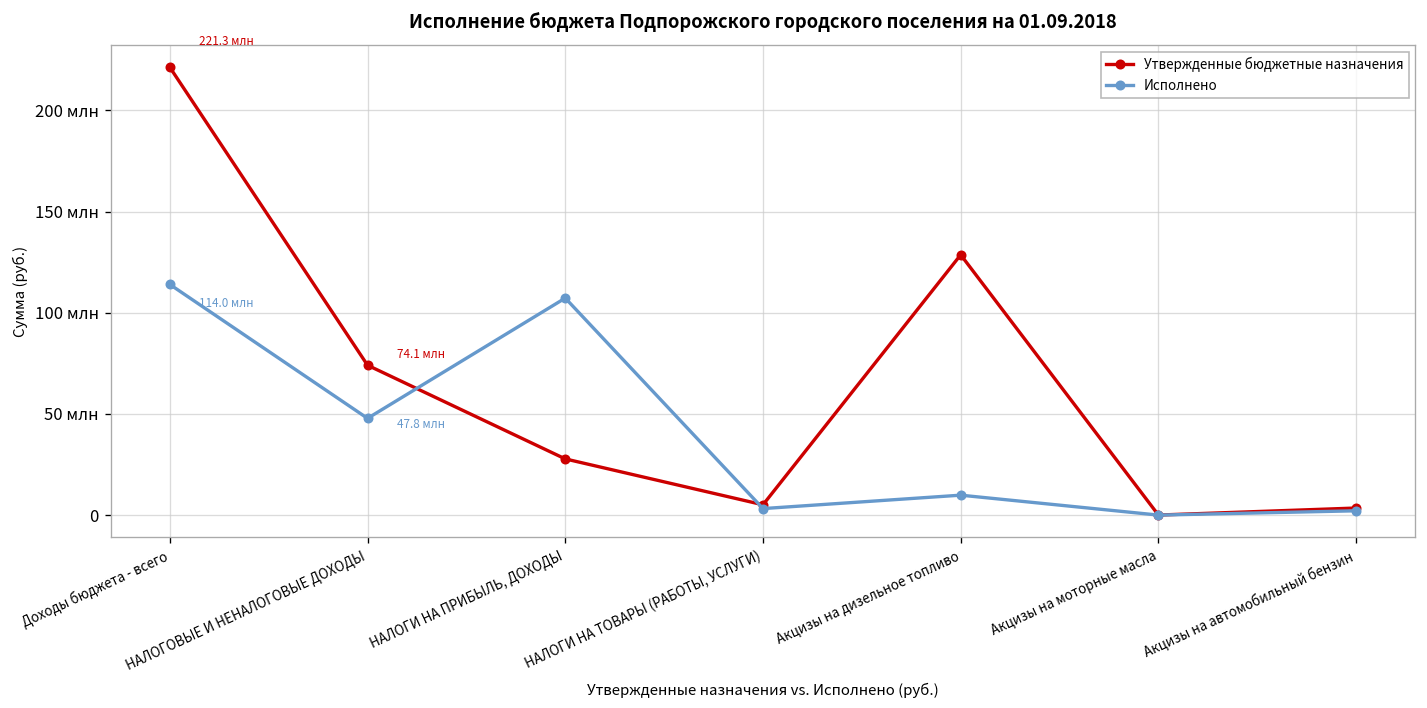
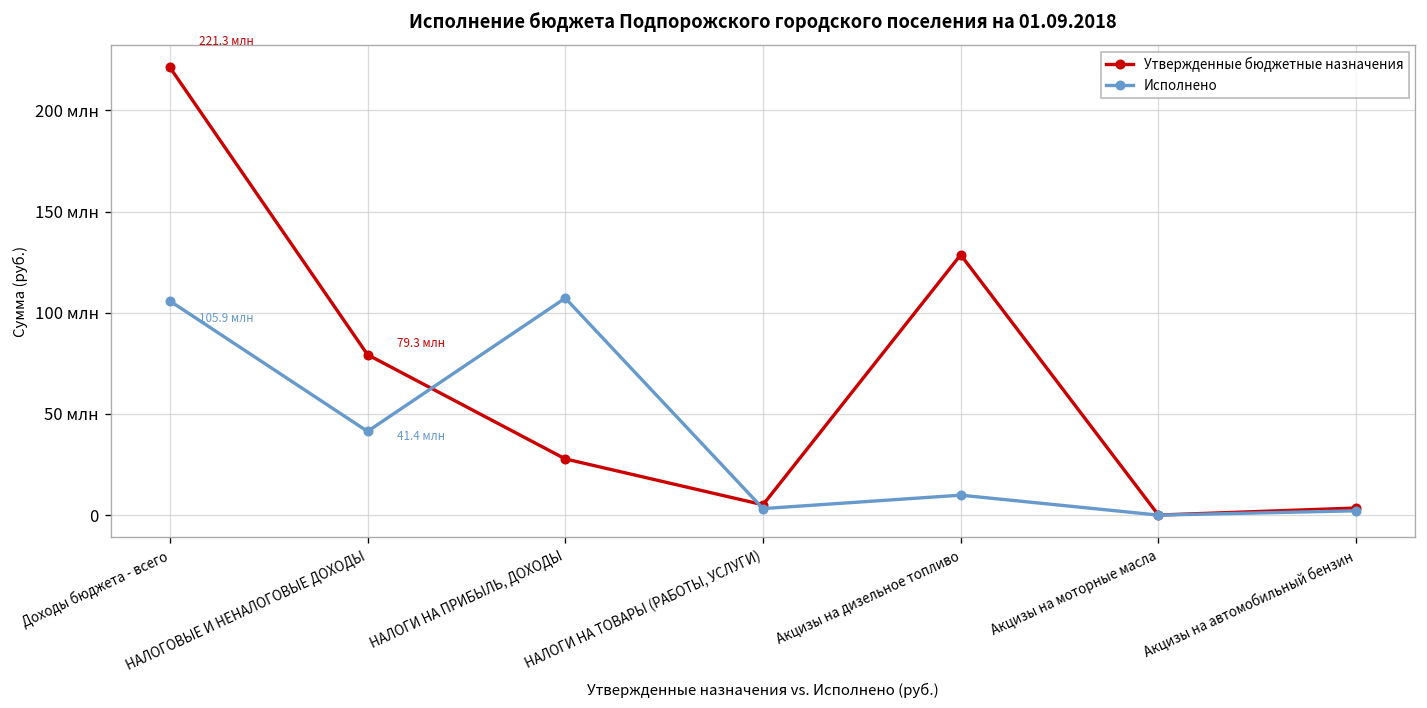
  {
    "Утвержденные бюджетные назначения": {
-     "НАЛОГОВЫЕ И НЕНАЛОГОВЫЕ ДОХОДЫ": 74.1
+     "НАЛОГОВЫЕ И НЕНАЛОГОВЫЕ ДОХОДЫ": 79.3
    },
    "Исполнено": {
-     "Доходы бюджета - всего": 114.0,
-     "НАЛОГОВЫЕ И НЕНАЛОГОВЫЕ ДОХОДЫ": 47.8
+     "Доходы бюджета - всего": 105.9,
+     "НАЛОГОВЫЕ И НЕНАЛОГОВЫЕ ДОХОДЫ": 41.4
    }
  }
